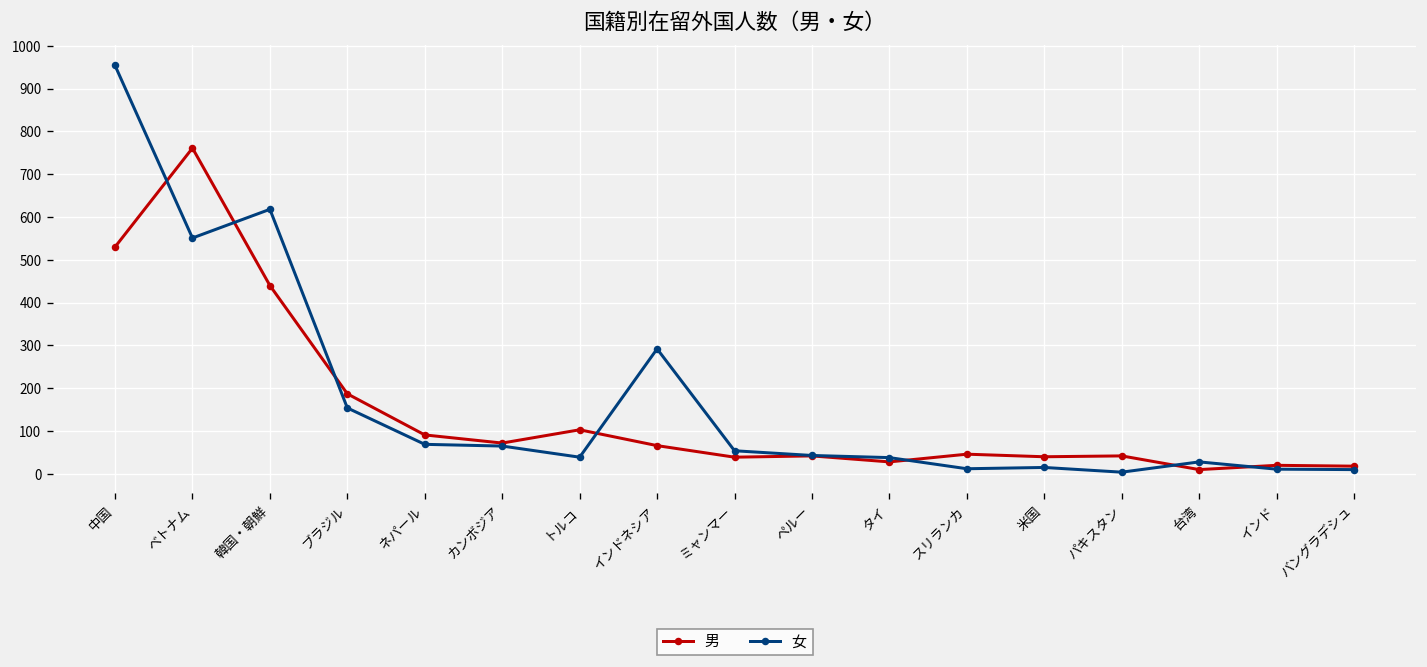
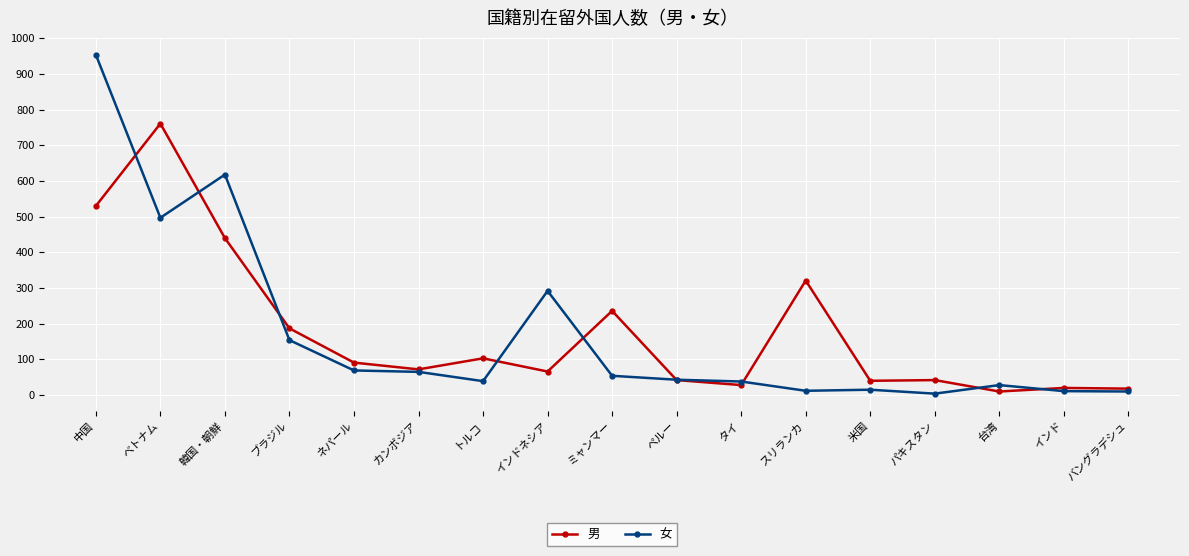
  {
    "男": {
      "中国": 530,
      "ベトナム": 760,
      "韓国・朝鮮": 440,
      "ブラジル": 190,
      "ネパール": 90,
      "トルコ": 100,
      "インドネシア": 70,
-     "ミャンマー": 40,
+     "ミャンマー": 240,
      "タイ": 30,
-     "スリランカ": 50,
+     "スリランカ": 320,
      "米国": 40,
      "パキスタン": 40,
      "台湾": 10,
      "インド": 20,
      "バングラデシュ": 20
    },
    "女": {
      "中国": 950,
-     "ベトナム": 550,
+     "ベトナム": 500,
      "韓国・朝鮮": 620,
      "ブラジル": 150,
      "ネパール": 70,
      "トルコ": 40,
      "インドネシア": 290,
      "ミャンマー": 50,
      "タイ": 40,
      "スリランカ": 10,
      "米国": 20,
      "パキスタン": 0,
      "台湾": 30,
      "インド": 10,
      "バングラデシュ": 10
    }
  }
